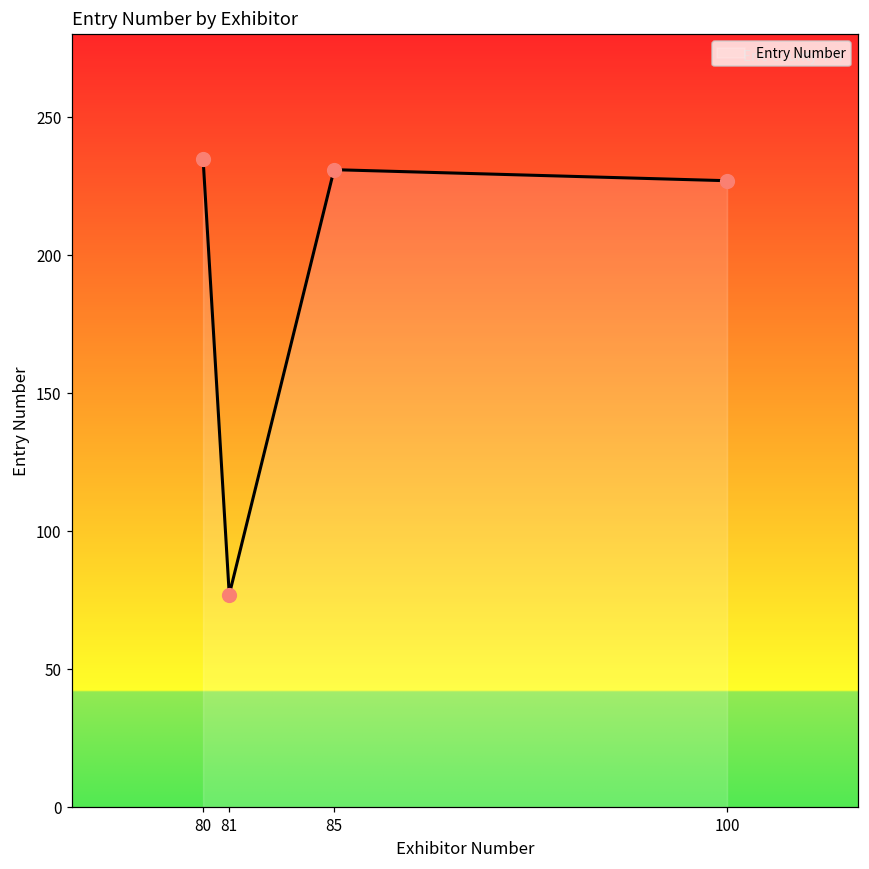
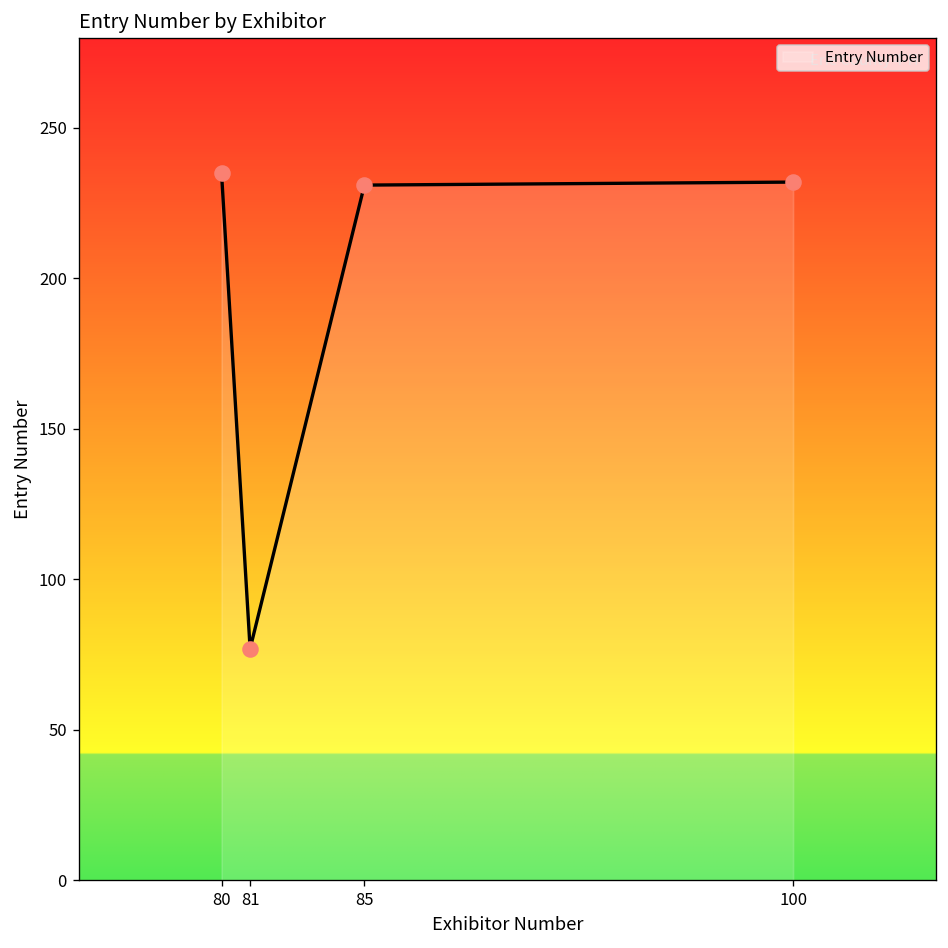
  {
    "80": 235,
    "81": 77,
    "85": 231,
-   "100": 227
+   "100": 232
  }
